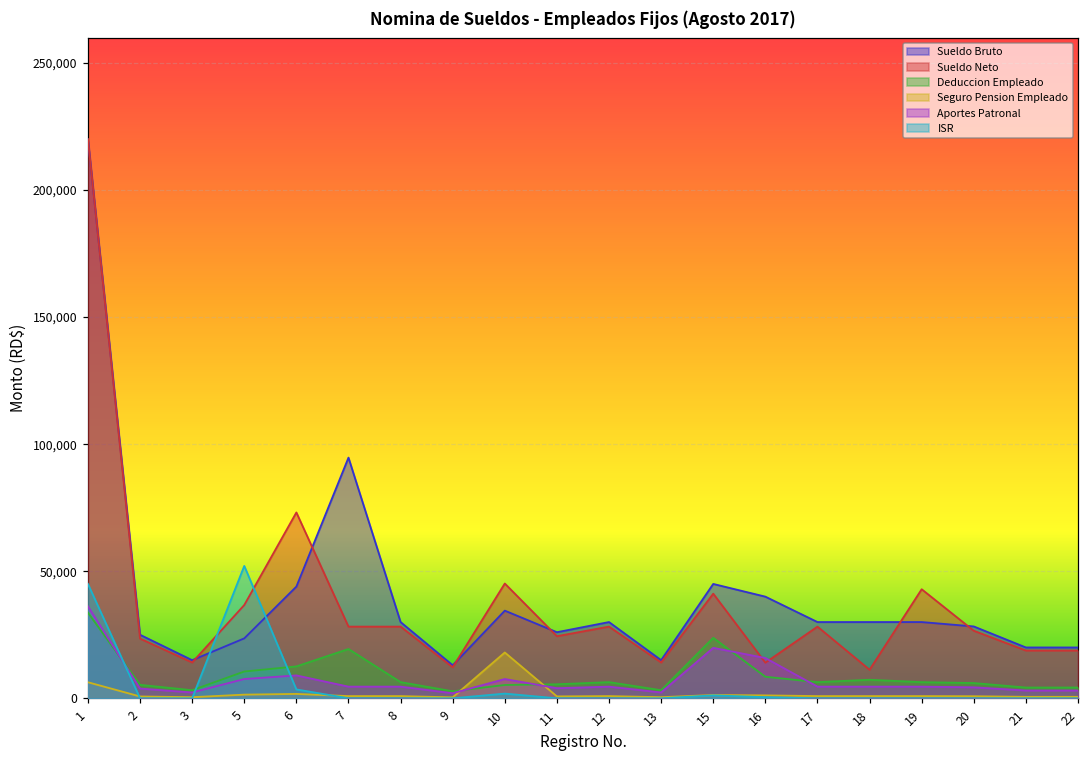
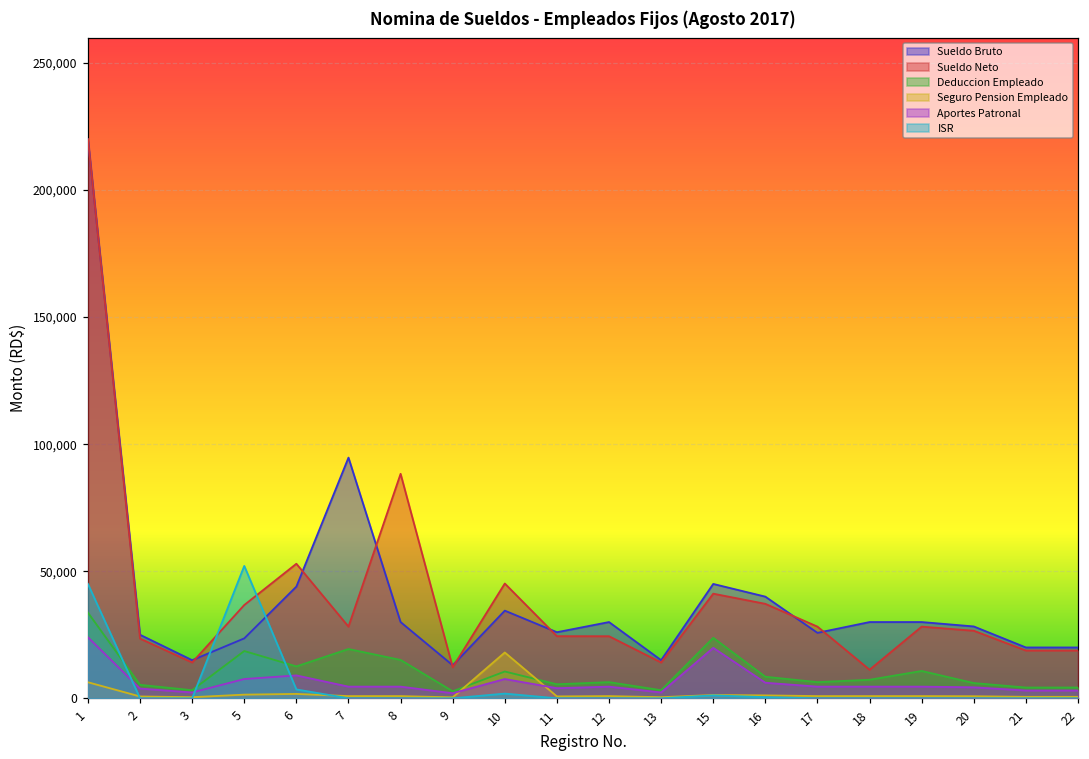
  {
    "Sueldo Bruto": {
      "2": "25,000",
      "5": "24,000",
      "6": "44,000",
      "7": "95,000",
      "8": "30,000",
      "10": "34,000",
      "11": "26,000",
      "12": "30,000",
      "15": "45,000",
      "16": "40,000",
-     "17": "30,000",
+     "17": "26,000",
      "18": "30,000",
      "19": "30,000",
      "20": "28,000",
      "21": "20,000",
      "22": "20,000"
    },
    "Sueldo Neto": {
      "2": "23,000",
      "5": "37,000",
-     "6": "73,000",
+     "6": "53,000",
      "7": "28,000",
-     "8": "28,000",
+     "8": "88,000",
      "10": "45,000",
      "11": "24,000",
-     "12": "28,000",
+     "12": "24,000",
      "15": "41,000",
-     "16": "14,000",
+     "16": "37,000",
      "17": "28,000",
      "18": "11,000",
-     "19": "43,000",
+     "19": "28,000",
      "20": "27,000",
      "21": "19,000",
      "22": "19,000"
    },
    "Deduccion Empleado": {
      "1": "34,000",
      "2": "5,000",
-     "5": "11,000",
+     "5": "19,000",
      "6": "13,000",
      "7": "19,000",
-     "8": "6,000",
-     "10": "5,000",
+     "8": "15,000",
+     "10": "11,000",
      "11": "6,000",
      "12": "6,000",
      "15": "24,000",
      "16": "8,000",
      "17": "6,000",
      "18": "7,000",
-     "19": "6,000",
+     "19": "11,000",
      "20": "6,000",
      "21": "4,000",
      "22": "4,000"
    },
    "Seguro Pension Empleado": {
      "1": "6,000",
      "5": "1,000",
      "6": "2,000",
      "10": "18,000"
    },
    "Aportes Patronal": {
-     "1": "36,000",
+     "1": "24,000",
      "2": "4,000",
      "5": "8,000",
      "6": "9,000",
      "7": "5,000",
      "8": "5,000",
      "10": "8,000",
      "11": "4,000",
      "12": "5,000",
      "15": "20,000",
-     "16": "16,000",
+     "16": "6,000",
      "17": "5,000",
      "18": "5,000",
      "19": "5,000",
      "20": "4,000",
      "21": "3,000",
      "22": "3,000"
    },
    "ISR": {
      "1": "45,000",
      "5": "52,000",
      "6": "3,000",
      "10": "2,000"
    }
  }
